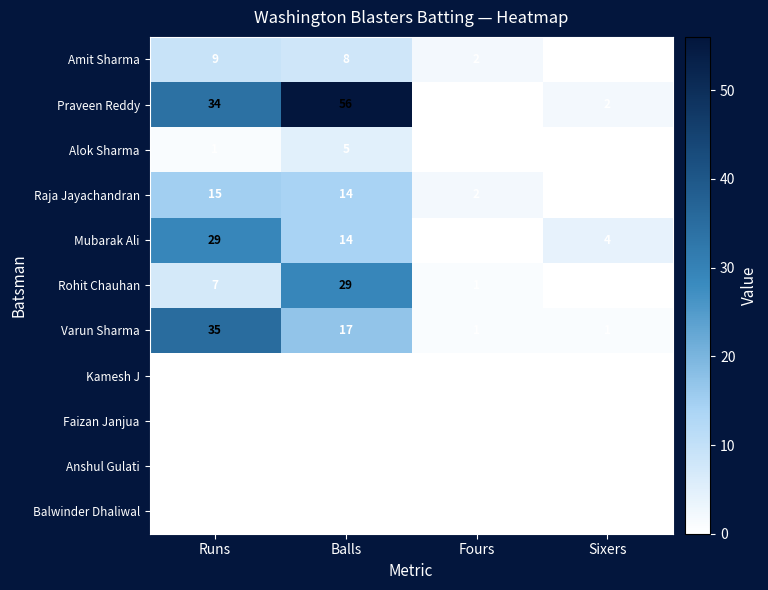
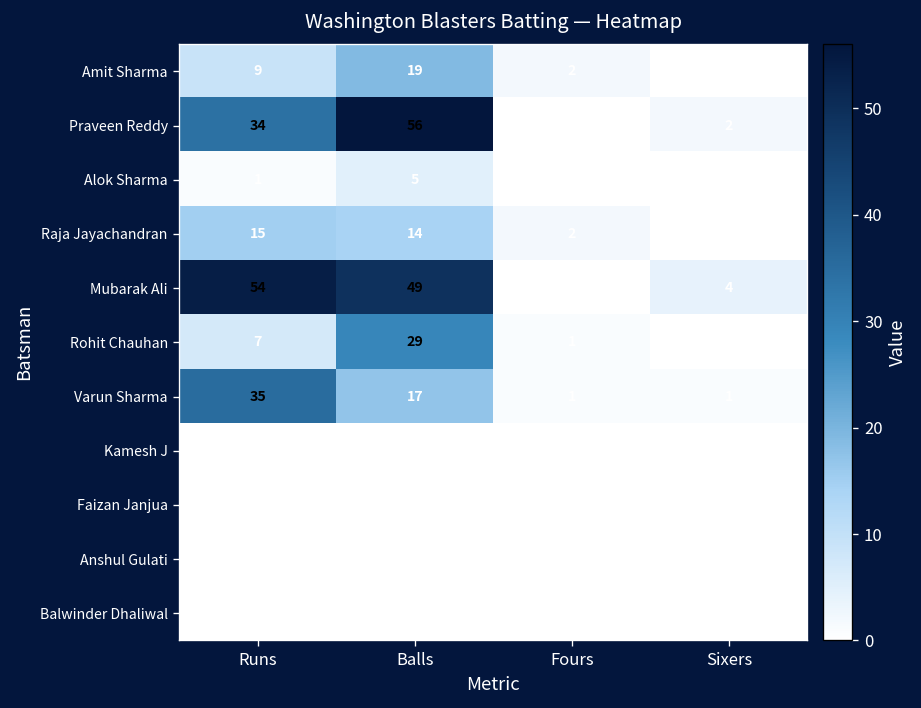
  {
    "Amit Sharma": {
      "Runs": 9,
-     "Balls": 8
+     "Balls": 19
    },
    "Praveen Reddy": {
      "Runs": 34,
      "Balls": 56
    },
    "Raja Jayachandran": {
      "Runs": 15,
      "Balls": 14
    },
    "Mubarak Ali": {
-     "Runs": 29,
-     "Balls": 14
+     "Runs": 54,
+     "Balls": 49
    },
    "Rohit Chauhan": {
      "Balls": 29
    },
    "Varun Sharma": {
      "Runs": 35,
      "Balls": 17
    }
  }
